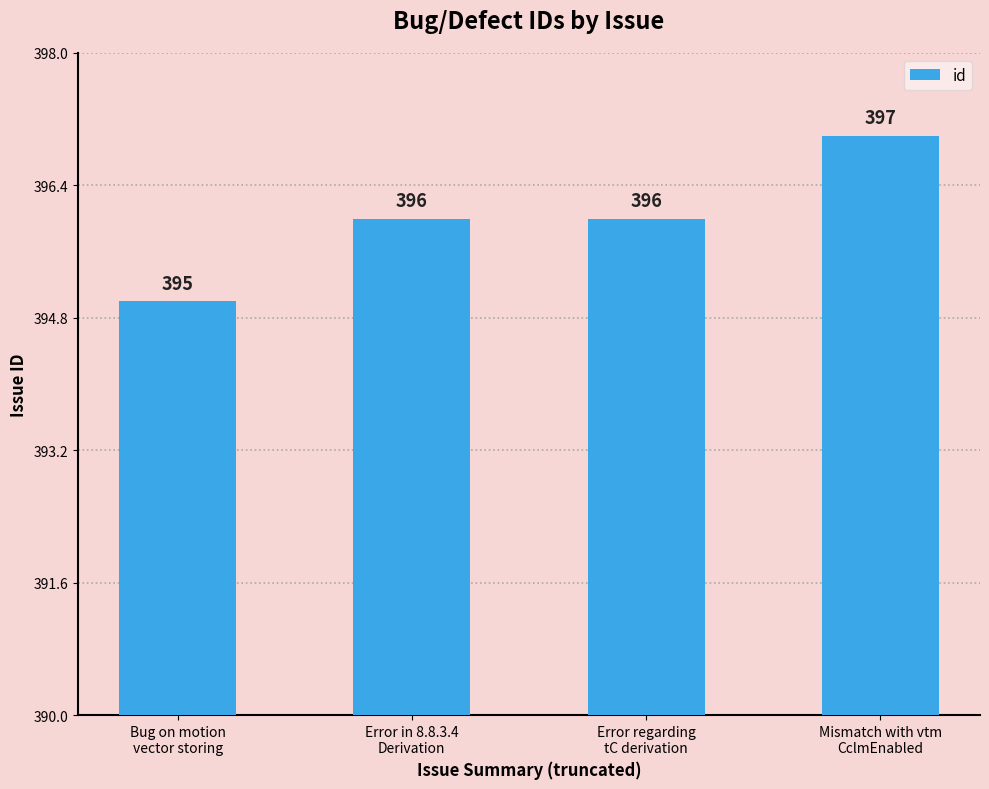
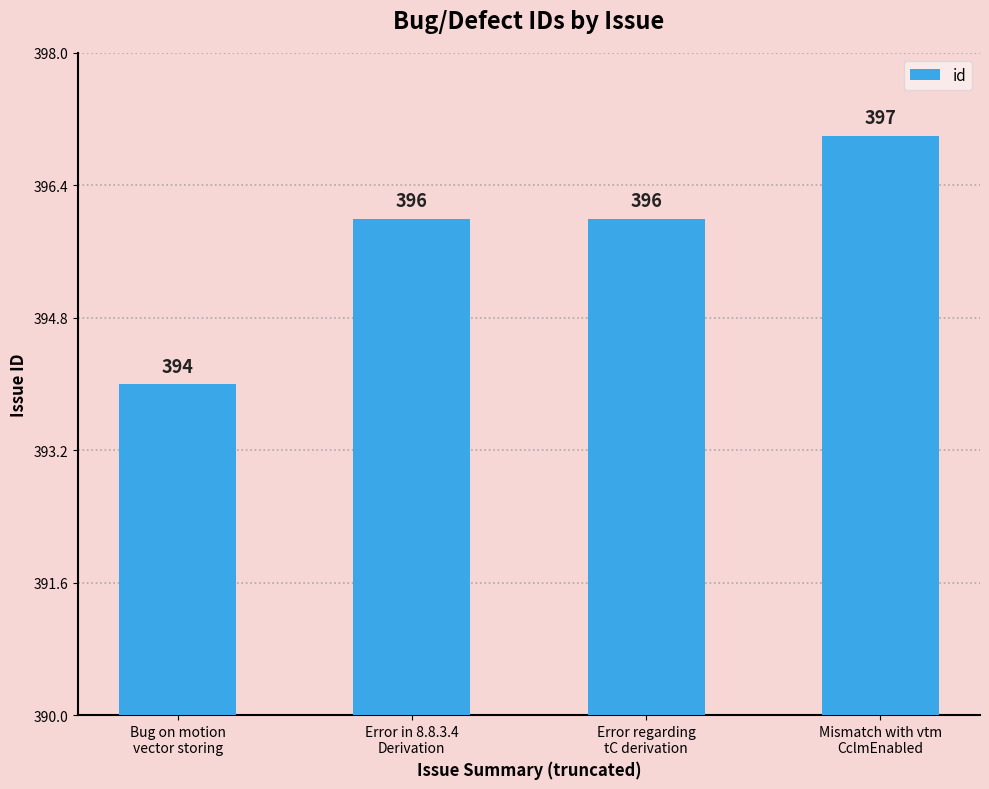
  {
-   "Bug on motion vector storing": 395,
+   "Bug on motion vector storing": 394,
    "Error in 8.8.3.4 Derivation": 396,
    "Error regarding tC derivation": 396,
    "Mismatch with vtm CclmEnabled": 397
  }
